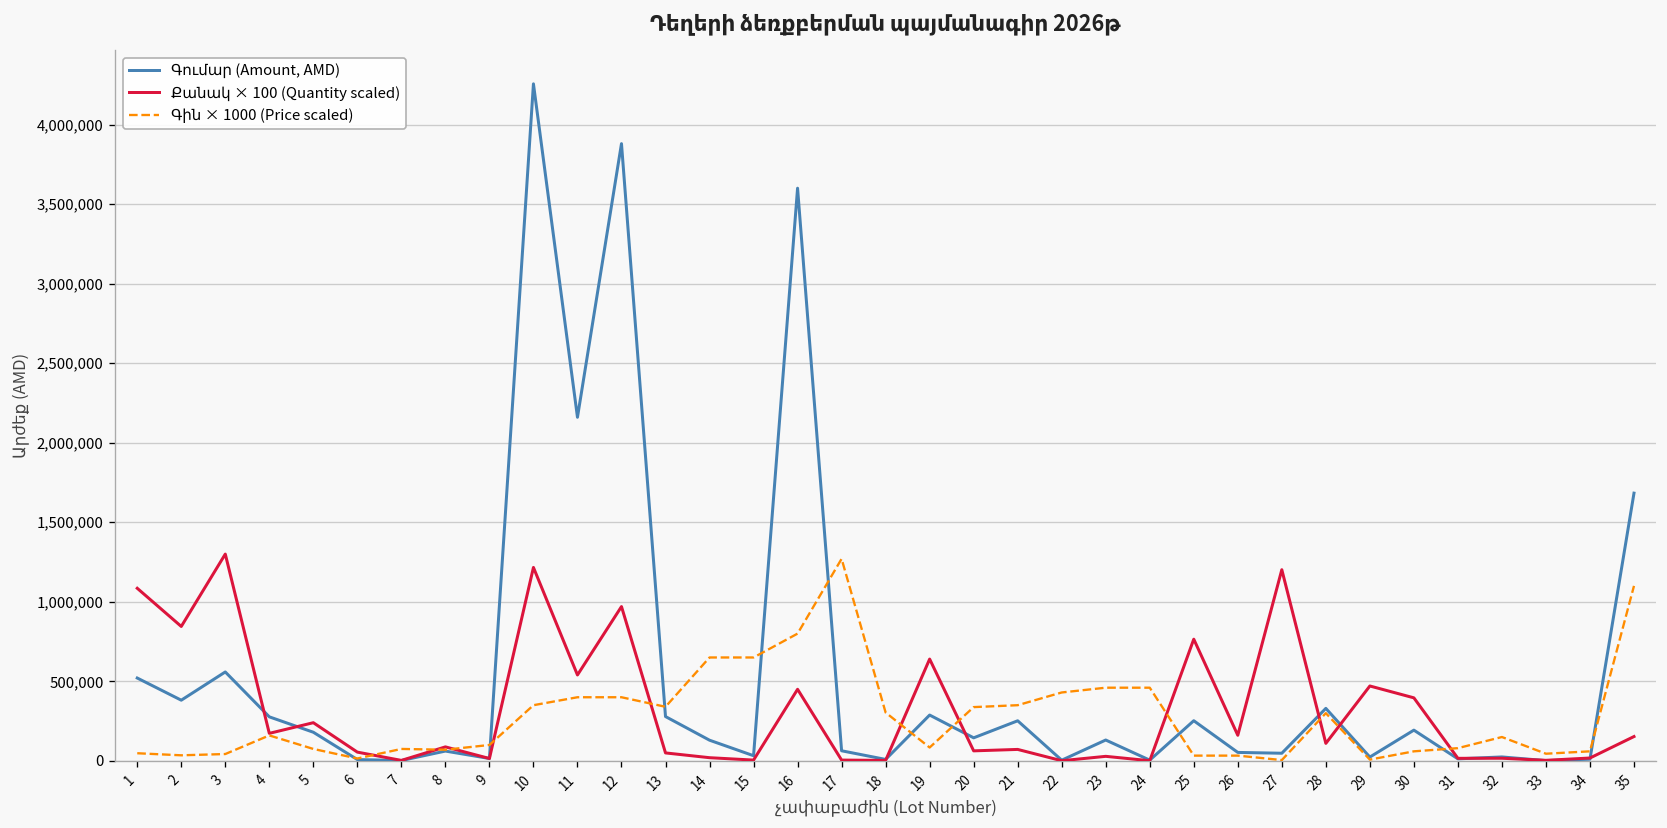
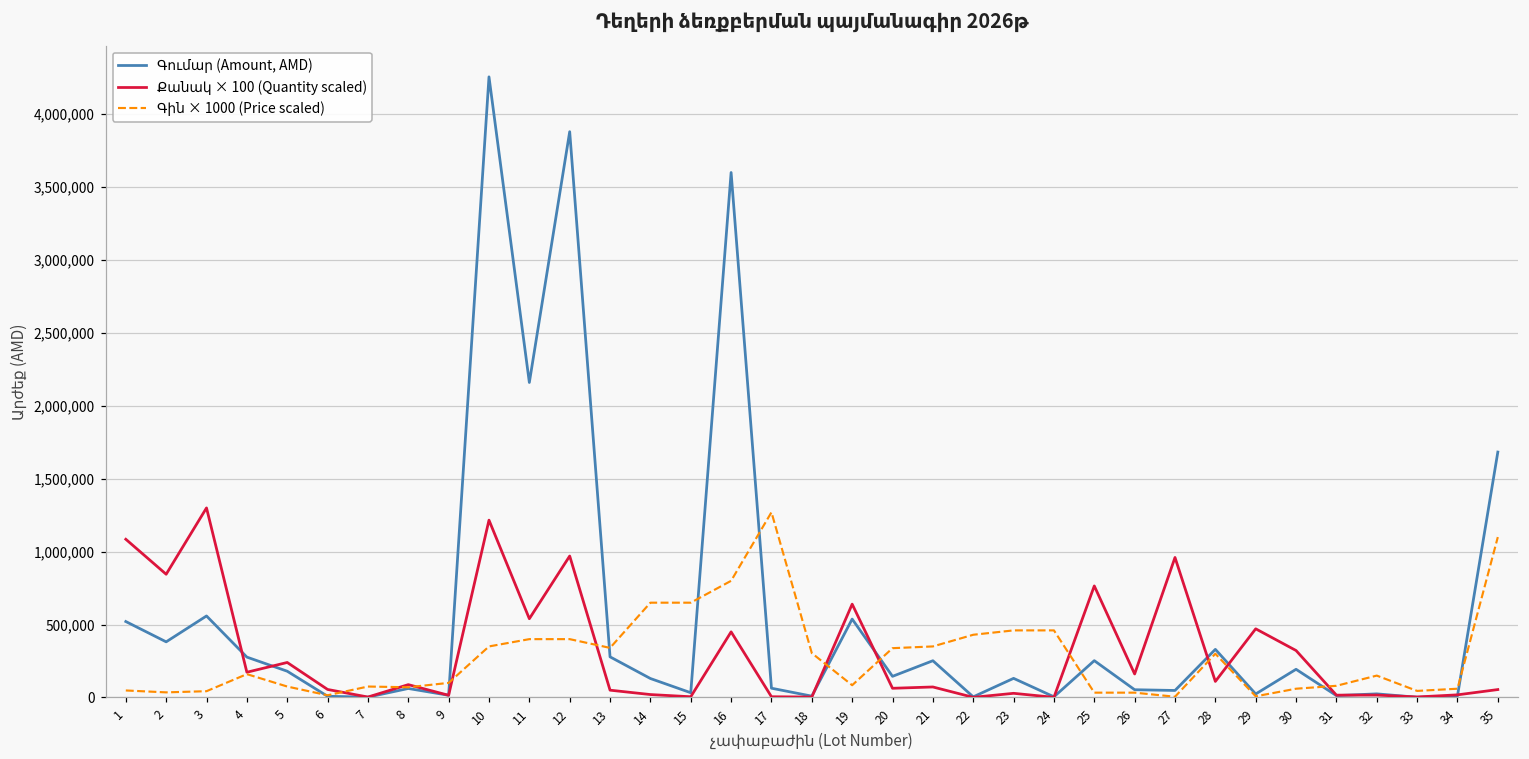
  {
    "Գումար (Amount, AMD)": {
      "1": "520,000",
      "2": "380,000",
      "3": "560,000",
      "4": "280,000",
      "5": "180,000",
      "10": "4,260,000",
      "11": "2,160,000",
      "12": "3,880,000",
      "13": "280,000",
      "14": "130,000",
      "15": "30,000",
      "16": "3,600,000",
      "17": "60,000",
-     "19": "290,000",
+     "19": "540,000",
      "20": "140,000",
      "21": "250,000",
      "23": "130,000",
      "25": "250,000",
      "26": "50,000",
      "27": "50,000",
      "28": "330,000",
      "30": "190,000",
      "35": "1,680,000"
    },
    "Քանակ × 100 (Quantity scaled)": {
      "1": "1,090,000",
      "2": "850,000",
      "3": "1,300,000",
      "5": "240,000",
      "6": "60,000",
      "10": "1,220,000",
      "11": "540,000",
      "12": "970,000",
      "13": "50,000",
      "14": "20,000",
      "15": "10,000",
      "16": "450,000",
      "17": "10,000",
      "19": "640,000",
      "20": "60,000",
      "21": "70,000",
      "23": "30,000",
      "25": "770,000",
      "26": "160,000",
-     "27": "1,200,000",
+     "27": "960,000",
      "28": "110,000",
      "29": "470,000",
-     "30": "400,000",
-     "35": "150,000"
+     "30": "320,000",
+     "35": "50,000"
    },
    "Գին × 1000 (Price scaled)": {
      "1": "50,000",
      "2": "40,000",
      "3": "40,000",
      "5": "80,000",
      "7": "80,000",
      "9": "100,000",
      "10": "350,000",
      "11": "400,000",
      "12": "400,000",
      "13": "340,000",
      "14": "650,000",
      "15": "650,000",
      "16": "800,000",
      "17": "1,270,000",
      "18": "300,000",
      "19": "80,000",
      "20": "340,000",
      "21": "350,000",
      "22": "430,000",
      "23": "460,000",
      "24": "460,000",
      "25": "30,000",
      "26": "30,000",
      "27": "10,000",
      "28": "300,000",
      "30": "60,000",
      "31": "80,000",
      "32": "150,000",
      "33": "50,000",
      "34": "60,000",
      "35": "1,100,000"
    }
  }
